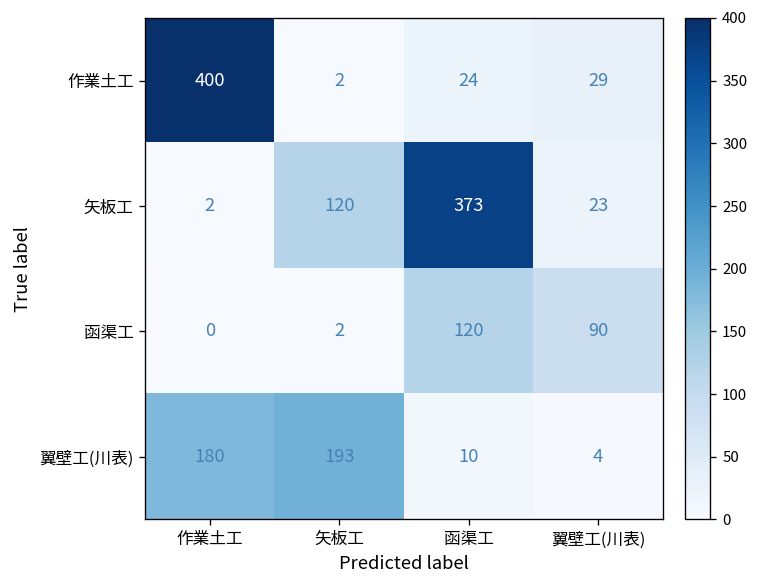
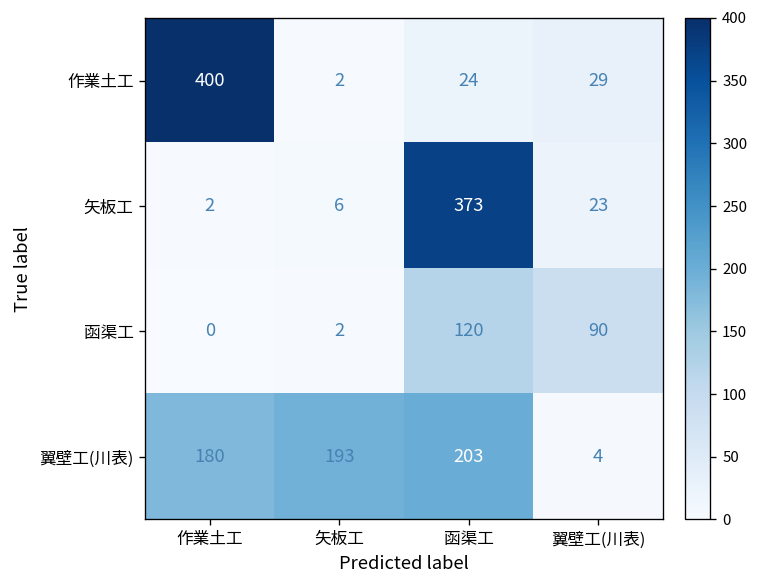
  {
    "作業土工": {
      "作業土工": 400,
      "矢板工": 2,
      "函渠工": 24,
      "翼壁工(川表)": 29
    },
    "矢板工": {
      "作業土工": 2,
-     "矢板工": 120,
+     "矢板工": 6,
      "函渠工": 373,
      "翼壁工(川表)": 23
    },
    "函渠工": {
      "作業土工": 0,
      "矢板工": 2,
      "函渠工": 120,
      "翼壁工(川表)": 90
    },
    "翼壁工(川表)": {
      "作業土工": 180,
-     "函渠工": 10,
+     "函渠工": 203,
      "翼壁工(川表)": 4
    }
  }
